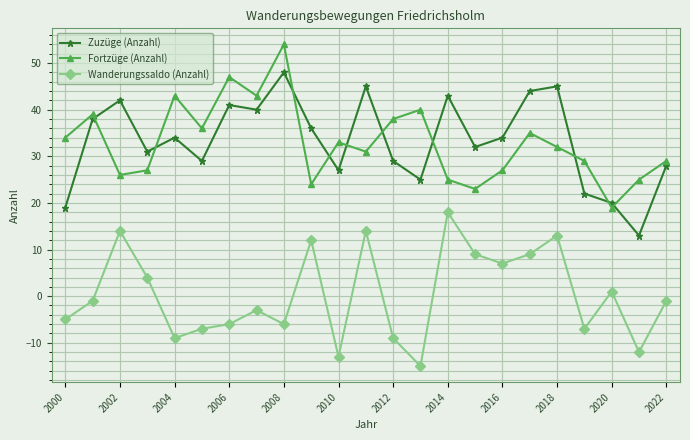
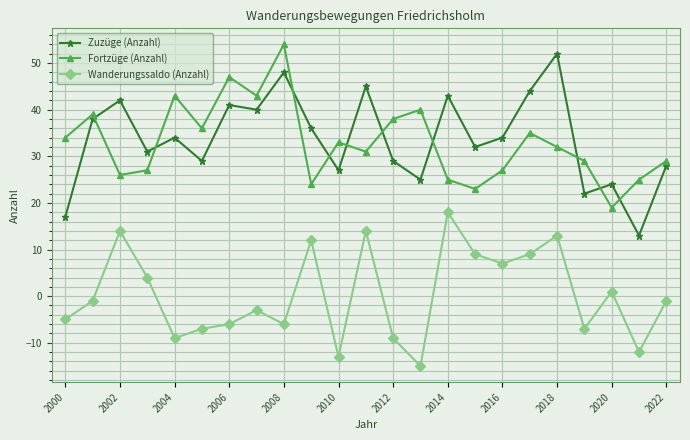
  {
    "Zuzüge (Anzahl)": {
-     "2000": 19,
+     "2000": 17,
      "2002": 42,
      "2004": 34,
      "2006": 41,
      "2008": 48,
      "2010": 27,
      "2012": 29,
      "2014": 43,
      "2016": 34,
-     "2018": 45,
-     "2020": 20,
+     "2018": 52,
+     "2020": 24,
      "2022": 28
    },
    "Fortzüge (Anzahl)": {
      "2000": 34,
      "2002": 26,
      "2004": 43,
      "2006": 47,
      "2008": 54,
      "2010": 33,
      "2012": 38,
      "2014": 25,
      "2016": 27,
      "2018": 32,
      "2020": 19,
      "2022": 29
    },
    "Wanderungssaldo (Anzahl)": {
      "2000": -5,
      "2002": 14,
      "2004": -9,
      "2006": -6,
      "2008": -6,
      "2010": -13,
      "2012": -9,
      "2014": 18,
      "2016": 7,
      "2018": 13,
      "2020": 1,
      "2022": -1
    }
  }
